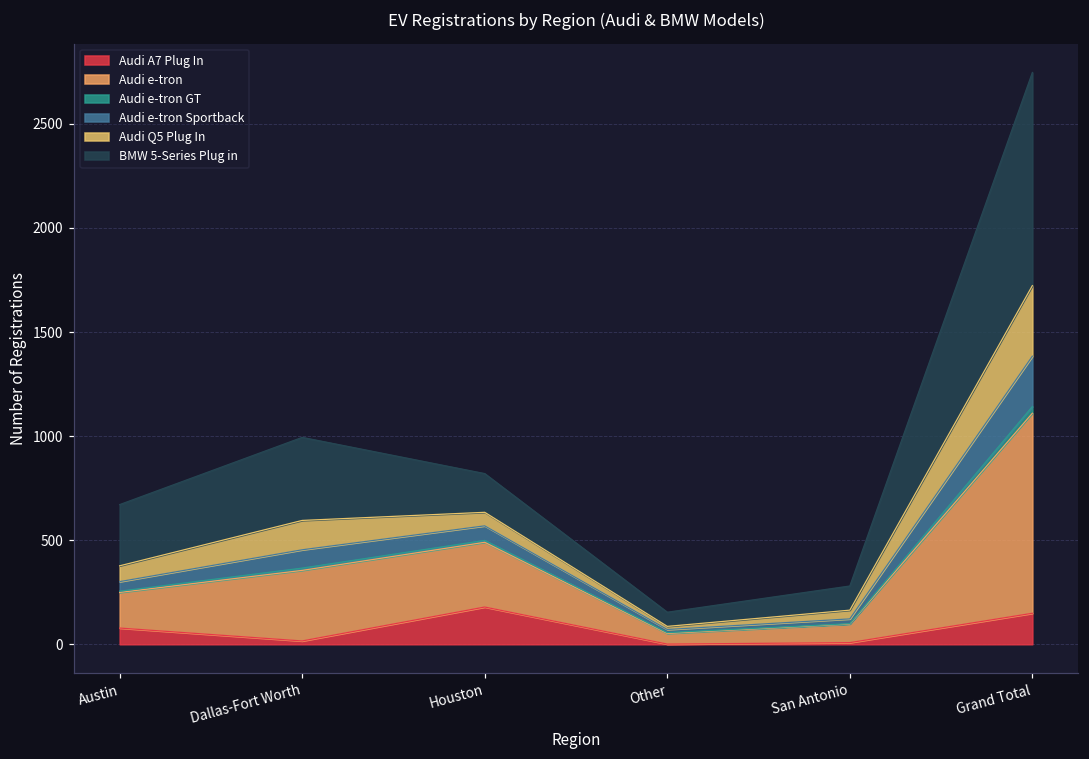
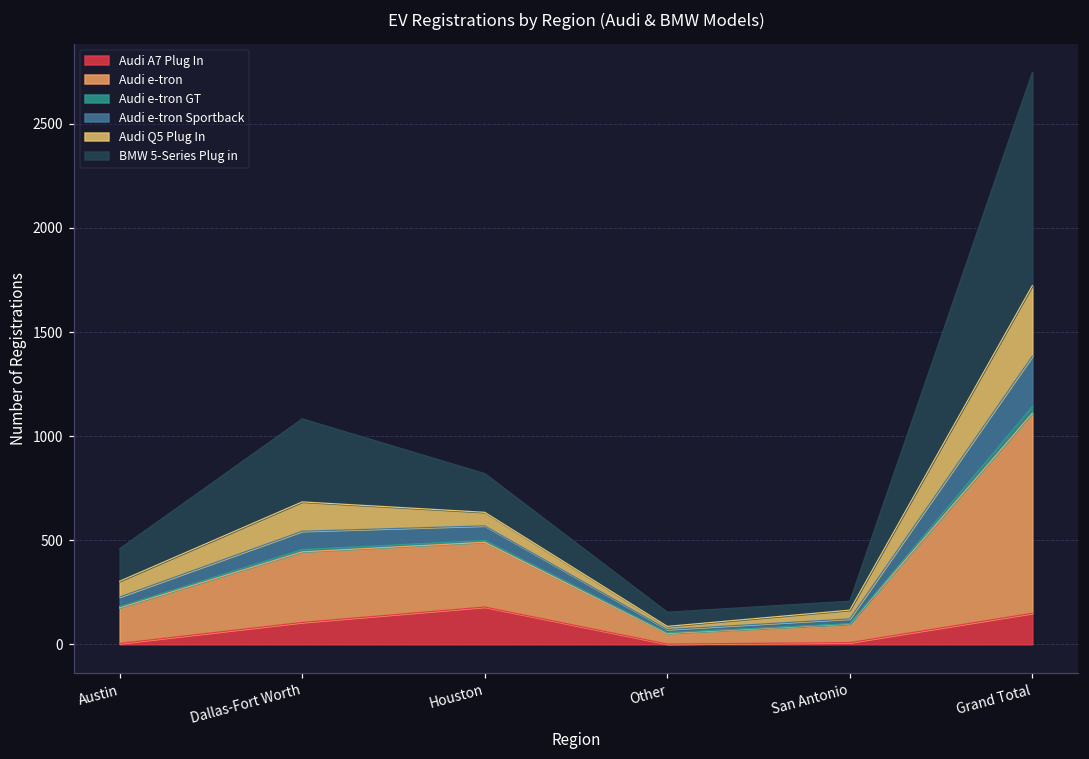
  {
    "Audi A7 Plug In": {
-     "Austin": 80,
-     "Dallas-Fort Worth": 20,
+     "Austin": 0,
+     "Dallas-Fort Worth": 110,
      "Houston": 180,
      "Other": 0,
      "San Antonio": 10,
      "Grand Total": 150
    },
    "BMW 5-Series Plug in": {
-     "Austin": 290,
+     "Austin": 160,
      "Dallas-Fort Worth": 400,
      "Houston": 190,
      "Other": 70,
-     "San Antonio": 120,
+     "San Antonio": 40,
      "Grand Total": 1020
    }
  }
